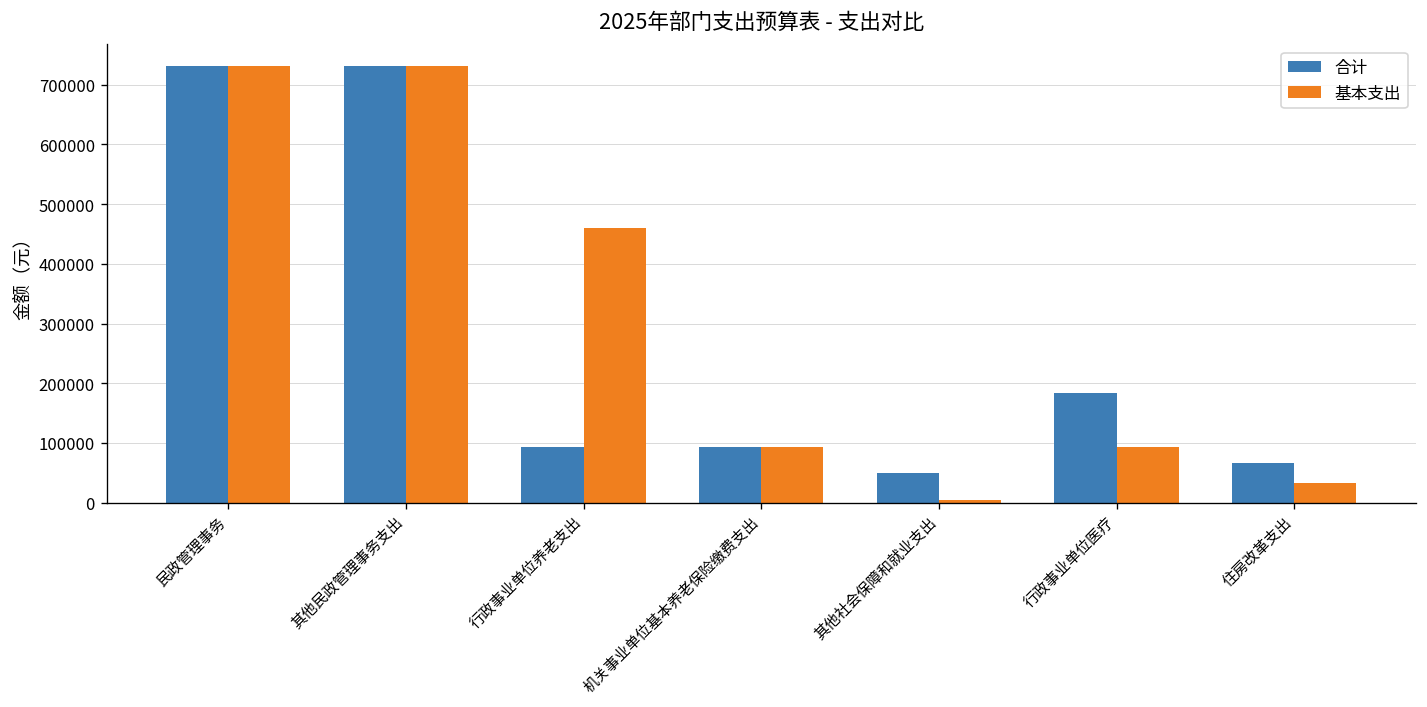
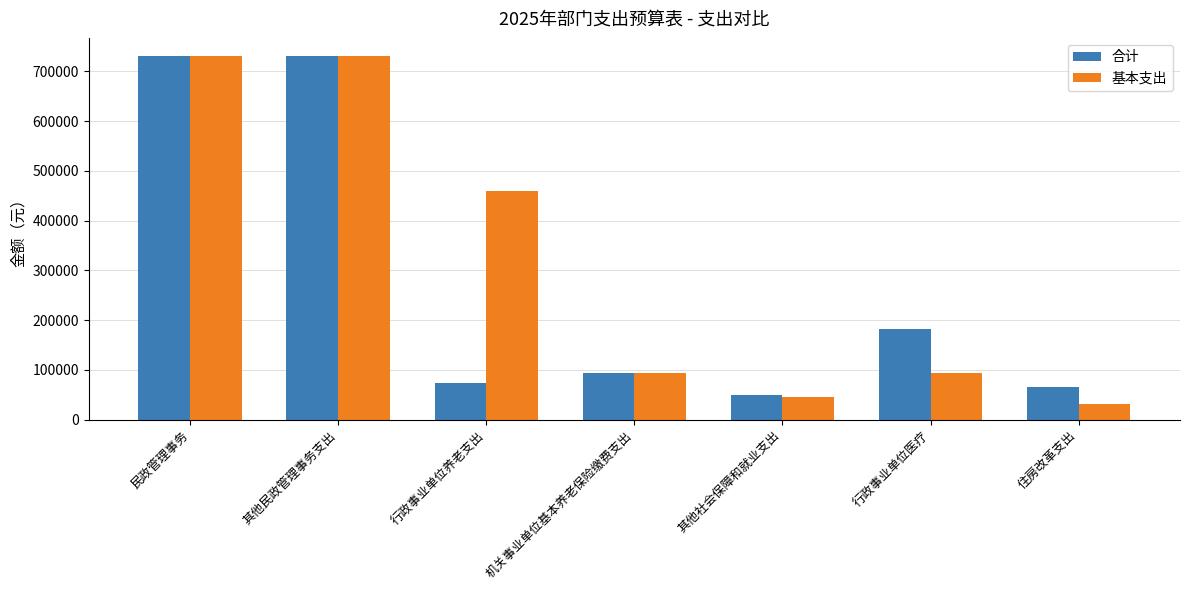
  {
    "合计": {
      "民政管理事务": 730000,
      "其他民政管理事务支出": 730000,
-     "行政事业单位养老支出": 90000,
+     "行政事业单位养老支出": 70000,
      "机关事业单位基本养老保险缴费支出": 90000,
      "其他社会保障和就业支出": 50000,
      "行政事业单位医疗": 180000,
      "住房改革支出": 70000
    },
    "基本支出": {
      "民政管理事务": 730000,
      "其他民政管理事务支出": 730000,
      "行政事业单位养老支出": 460000,
      "机关事业单位基本养老保险缴费支出": 90000,
-     "其他社会保障和就业支出": 0,
+     "其他社会保障和就业支出": 50000,
      "行政事业单位医疗": 90000,
      "住房改革支出": 30000
    }
  }
